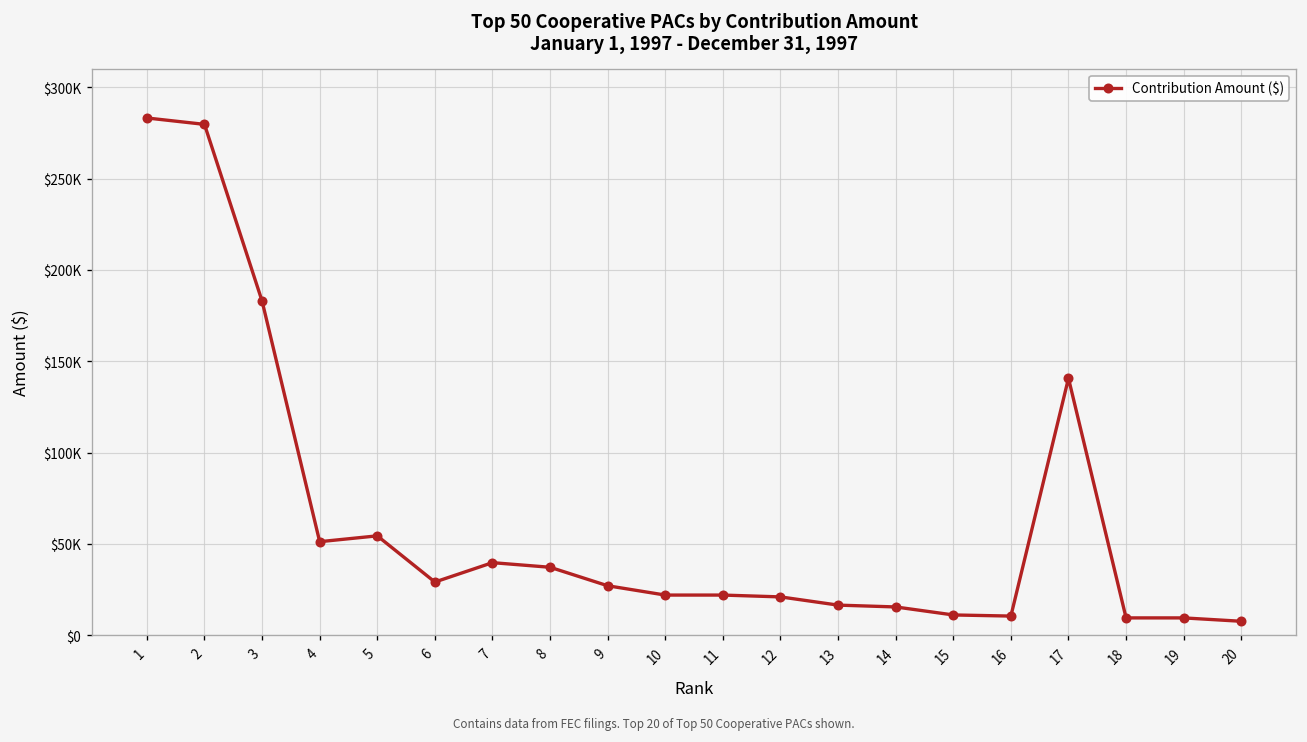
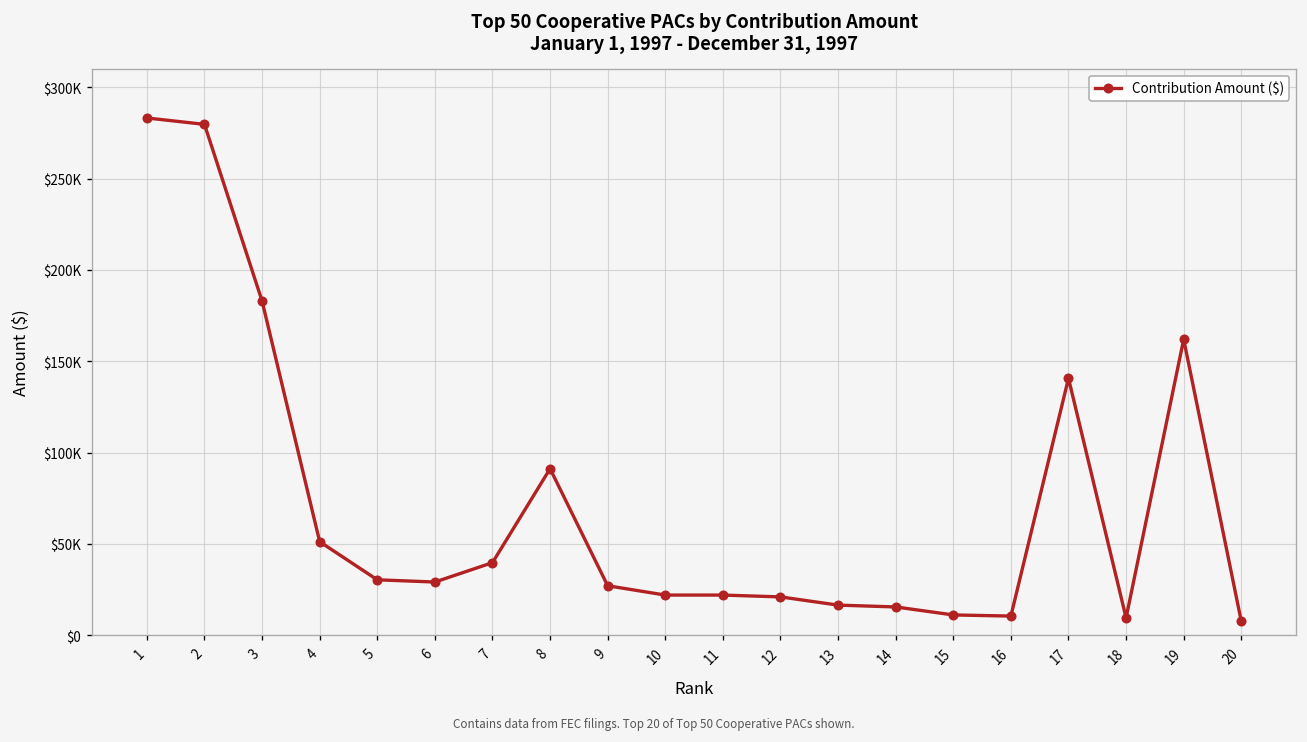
  {
    "1": "$283000",
    "2": "$280000",
    "3": "$183000",
    "4": "$51000",
-   "5": "$54000",
+   "5": "$30000",
    "6": "$29000",
    "7": "$40000",
-   "8": "$37000",
+   "8": "$91000",
    "9": "$27000",
    "10": "$22000",
    "11": "$22000",
    "12": "$21000",
    "13": "$17000",
    "14": "$16000",
    "15": "$11000",
    "16": "$11000",
    "17": "$141000",
    "18": "$10000",
-   "19": "$10000",
+   "19": "$162000",
    "20": "$8000"
  }
